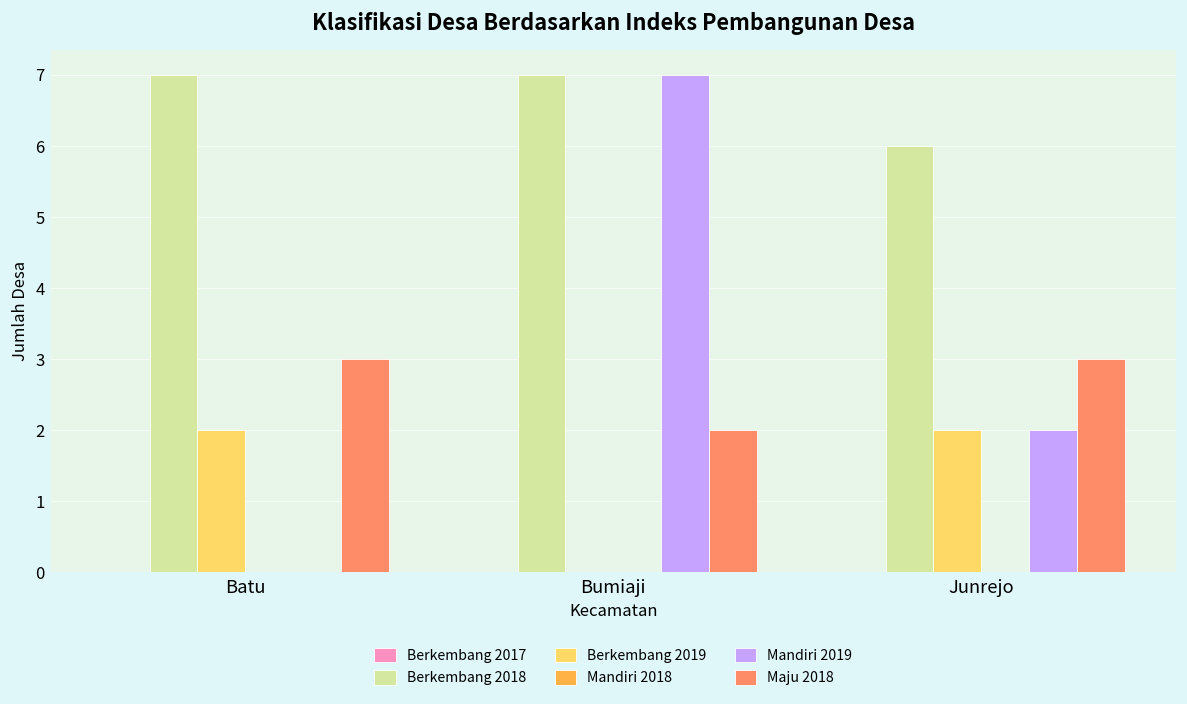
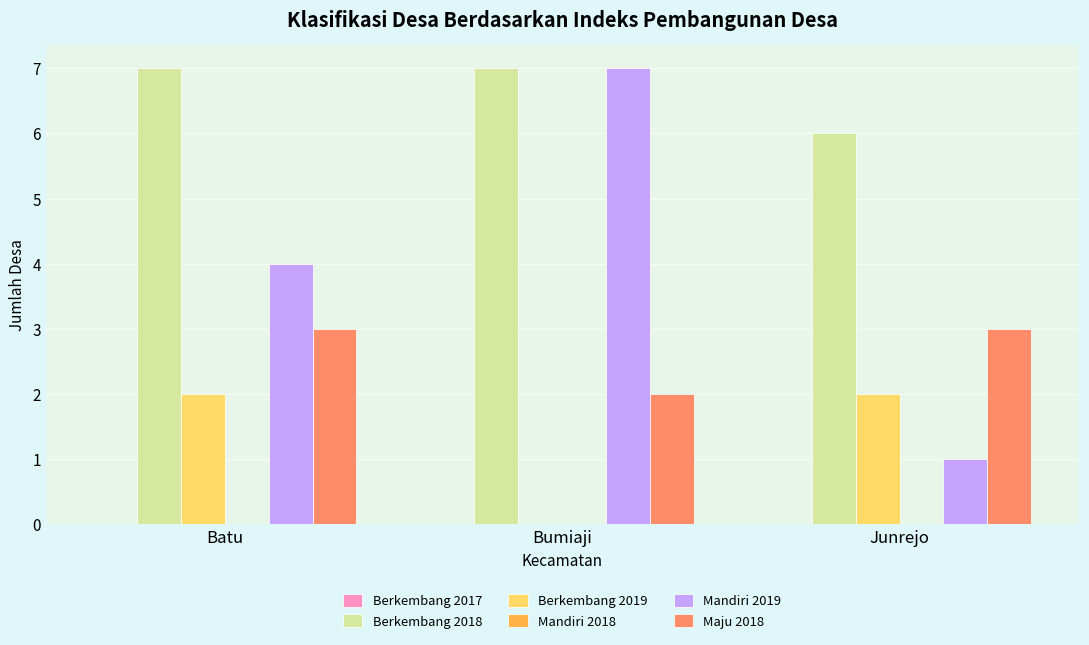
  {
    "Berkembang 2017": {
      "Batu": 0,
      "Bumiaji": 0,
      "Junrejo": 0
    },
    "Berkembang 2018": {
      "Batu": 7,
      "Bumiaji": 7,
      "Junrejo": 6
    },
    "Mandiri 2019": {
-     "Batu": 0,
+     "Batu": 4,
      "Bumiaji": 7,
-     "Junrejo": 2
+     "Junrejo": 1
    }
  }
